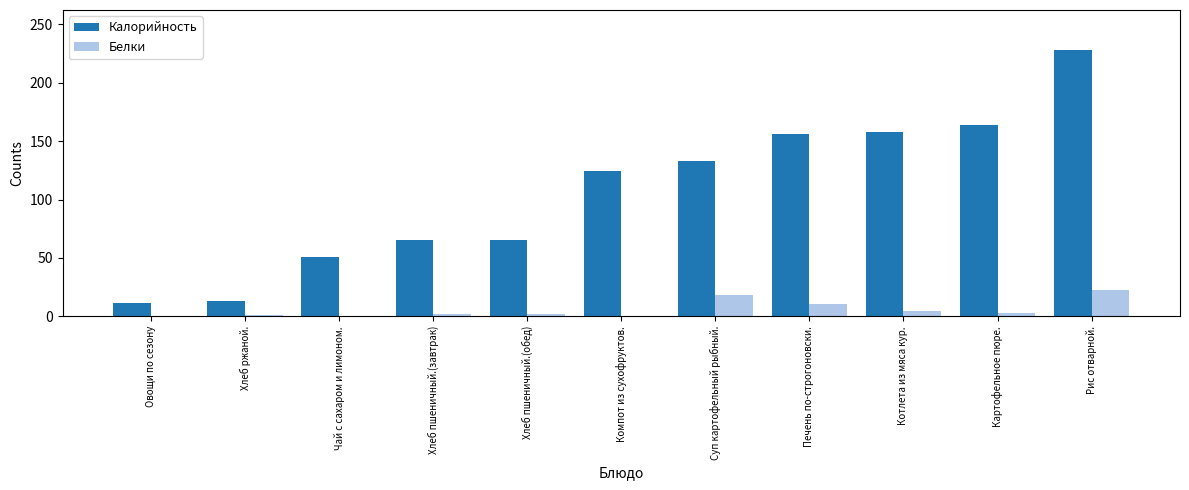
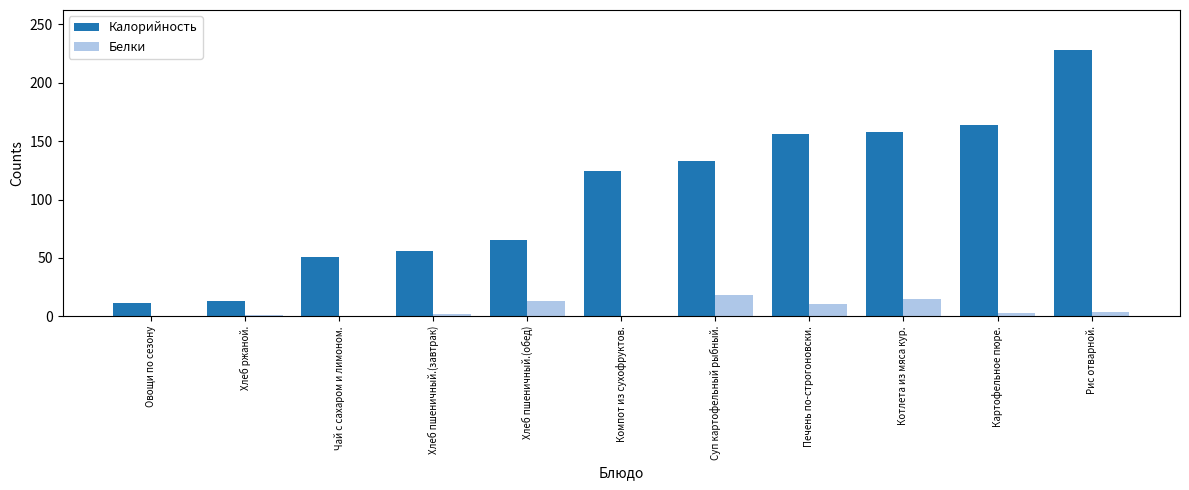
  {
    "Калорийность": {
      "Овощи по сезону": 12,
      "Хлеб ржаной.": 13,
      "Чай с сахаром и лимоном.": 51,
-     "Хлеб пшеничный.(завтрак)": 66,
+     "Хлеб пшеничный.(завтрак)": 56,
      "Хлеб пшеничный.(обед)": 66,
      "Компот из сухофруктов.": 124,
      "Суп картофельный рыбный.": 133,
      "Печень по-строгоновски.": 156,
      "Котлета из мяса кур.": 158,
      "Картофельное пюре.": 164,
      "Рис отварной.": 228
    },
    "Белки": {
-     "Хлеб пшеничный.(обед)": 2,
+     "Хлеб пшеничный.(обед)": 13,
      "Суп картофельный рыбный.": 18,
      "Печень по-строгоновски.": 11,
-     "Котлета из мяса кур.": 5,
+     "Котлета из мяса кур.": 15,
      "Картофельное пюре.": 3,
-     "Рис отварной.": 23
+     "Рис отварной.": 4
    }
  }
